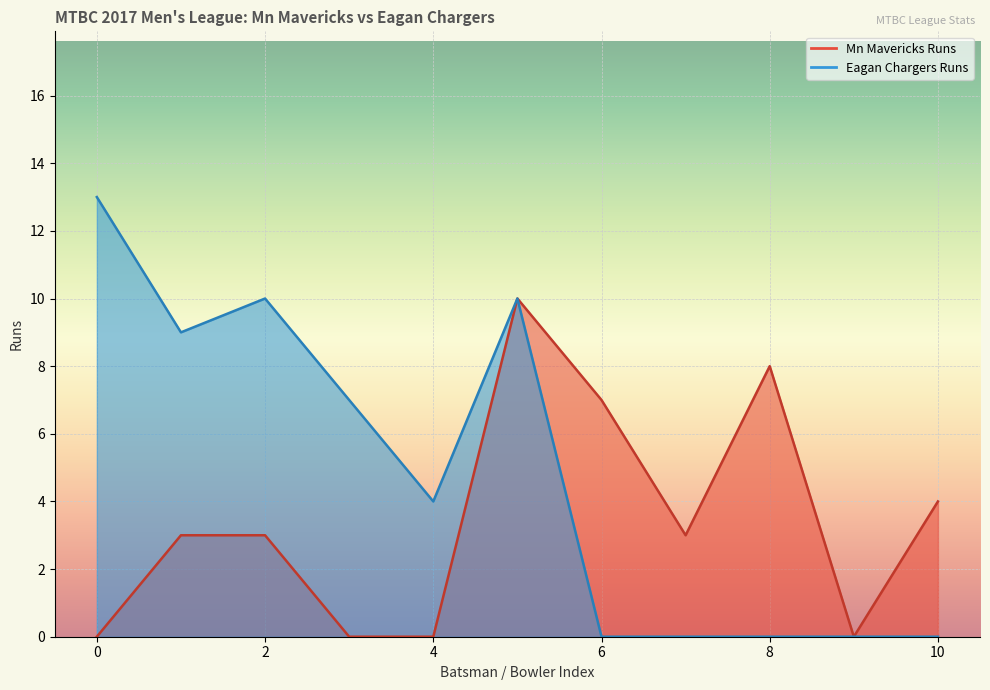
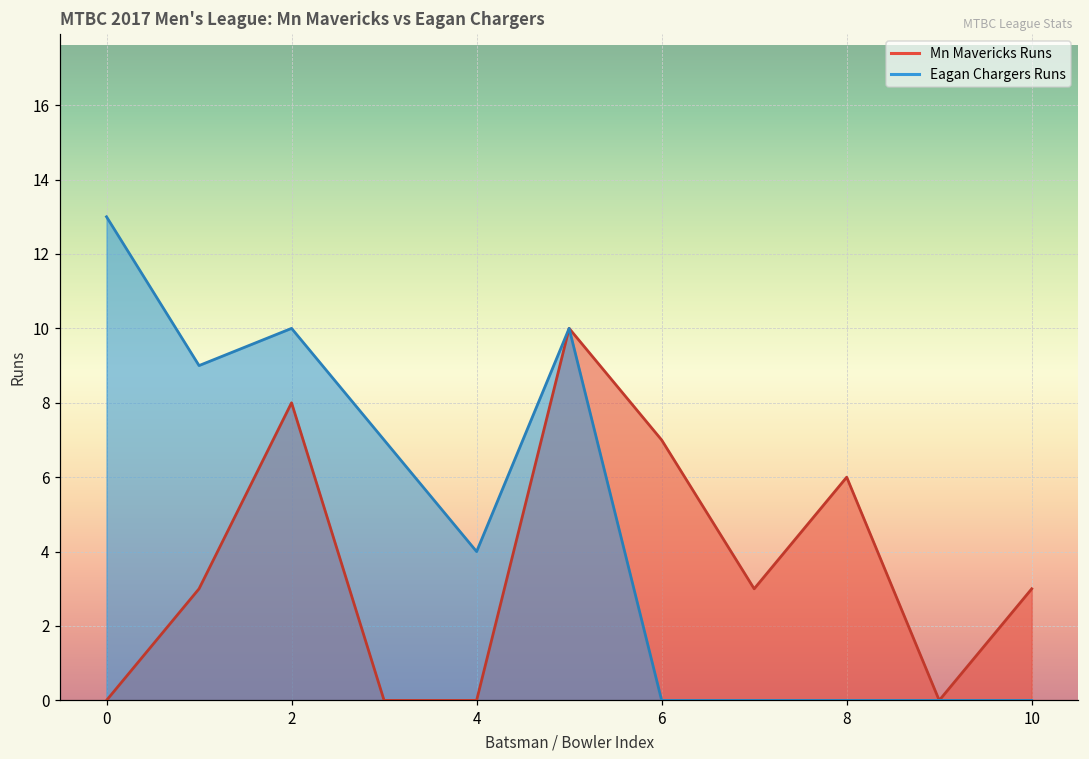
  {
    "Mn Mavericks Runs": {
      "0": 0,
-     "2": 3,
+     "2": 8,
      "4": 0,
      "6": 7,
-     "8": 8,
-     "10": 4
+     "8": 6,
+     "10": 3
    },
    "Eagan Chargers Runs": {
      "0": 13,
      "2": 10,
      "4": 4,
      "6": 0,
      "8": 0,
      "10": 0
    }
  }
